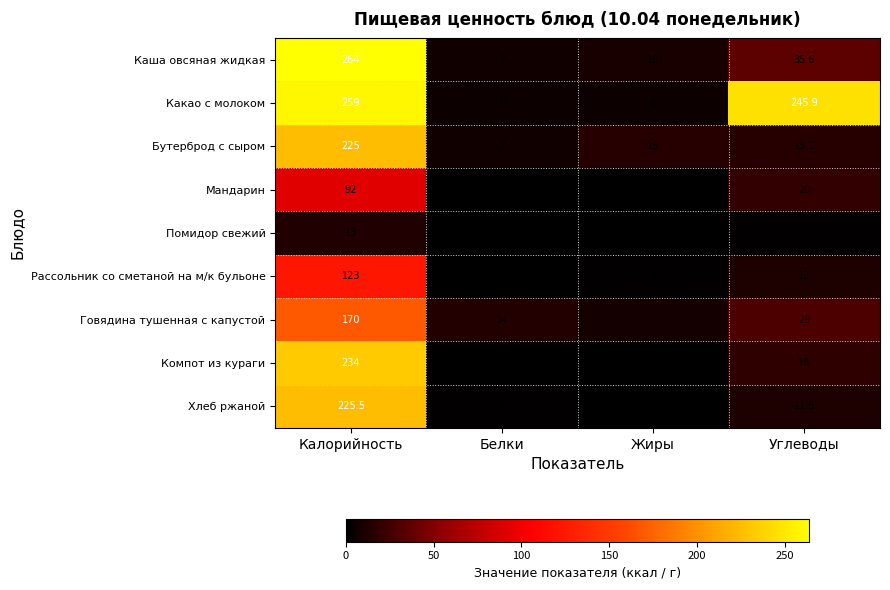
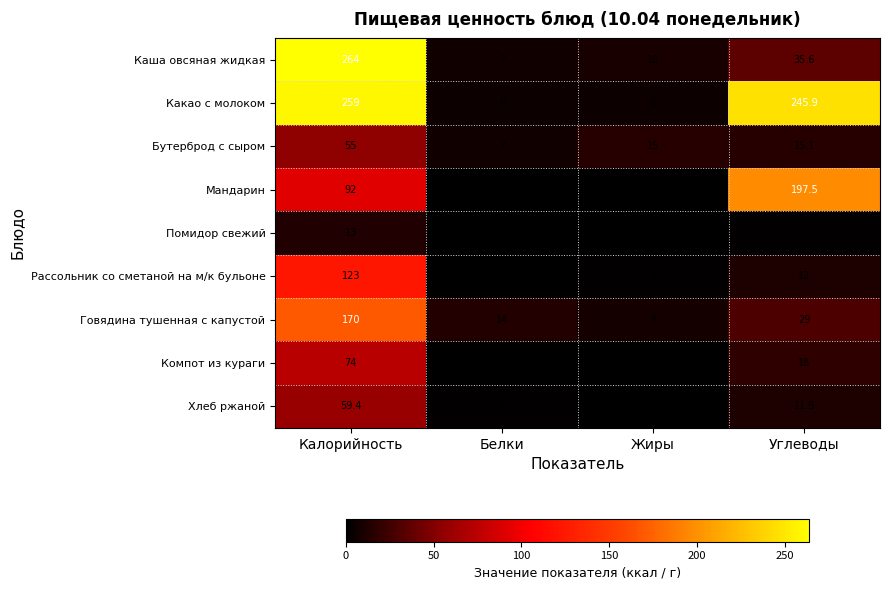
  {
    "Каша овсяная жидкая": {
      "Калорийность": 264,
      "Углеводы": 35.6
    },
    "Какао с молоком": {
      "Калорийность": 259,
      "Углеводы": 245.9
    },
    "Бутерброд с сыром": {
-     "Калорийность": 225
+     "Калорийность": 55
    },
    "Мандарин": {
      "Калорийность": 92,
-     "Углеводы": 20
+     "Углеводы": 197.5
    },
    "Рассольник со сметаной на м/к бульоне": {
      "Калорийность": 123
    },
    "Говядина тушенная с капустой": {
      "Калорийность": 170,
      "Углеводы": 29
    },
    "Компот из кураги": {
-     "Калорийность": 234
+     "Калорийность": 74
    },
    "Хлеб ржаной": {
-     "Калорийность": 225.5
+     "Калорийность": 59.4
    }
  }
